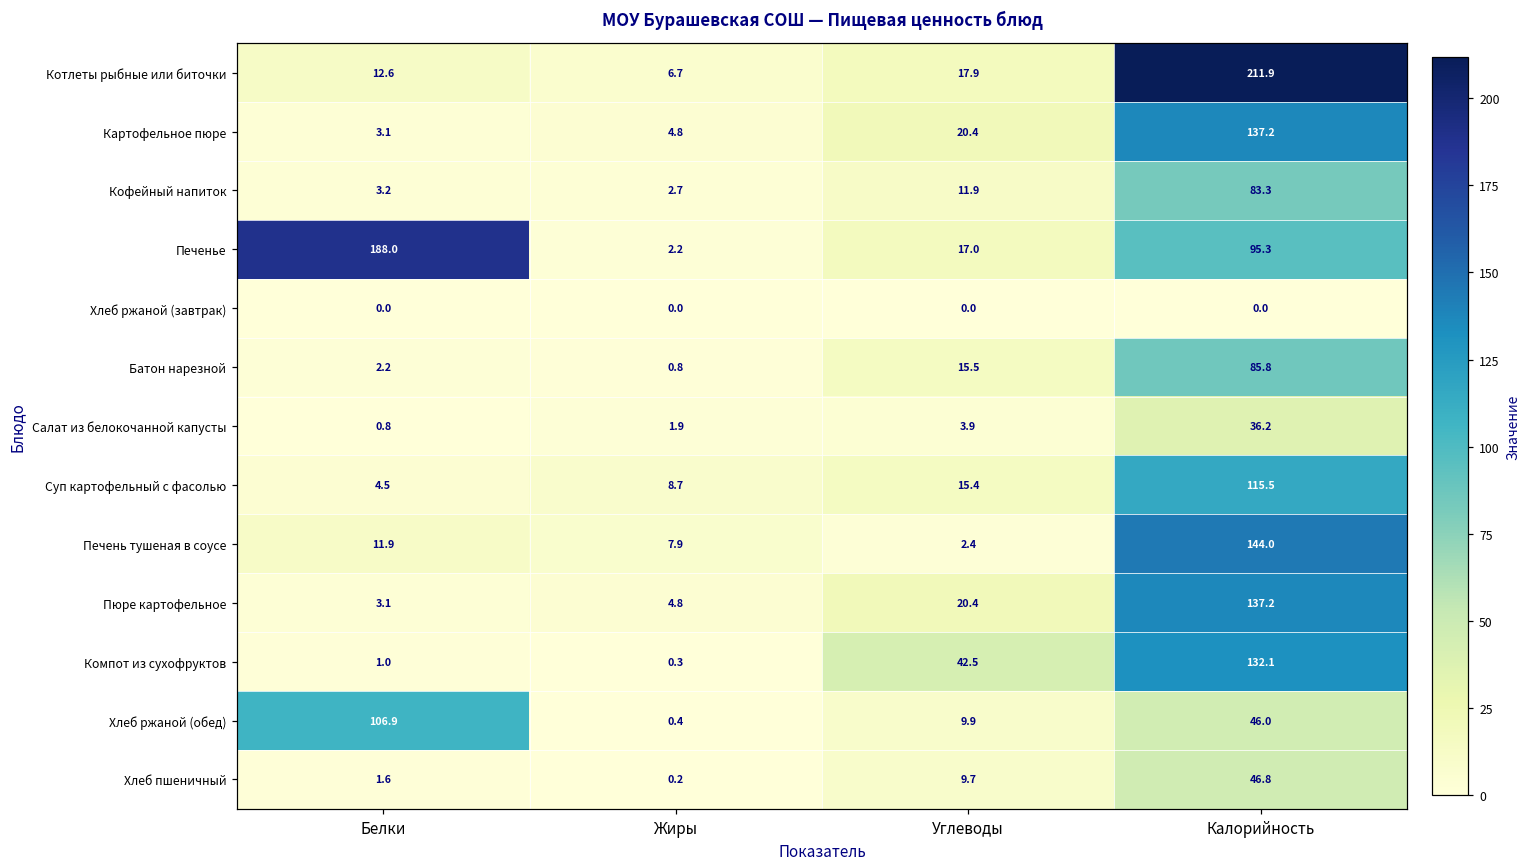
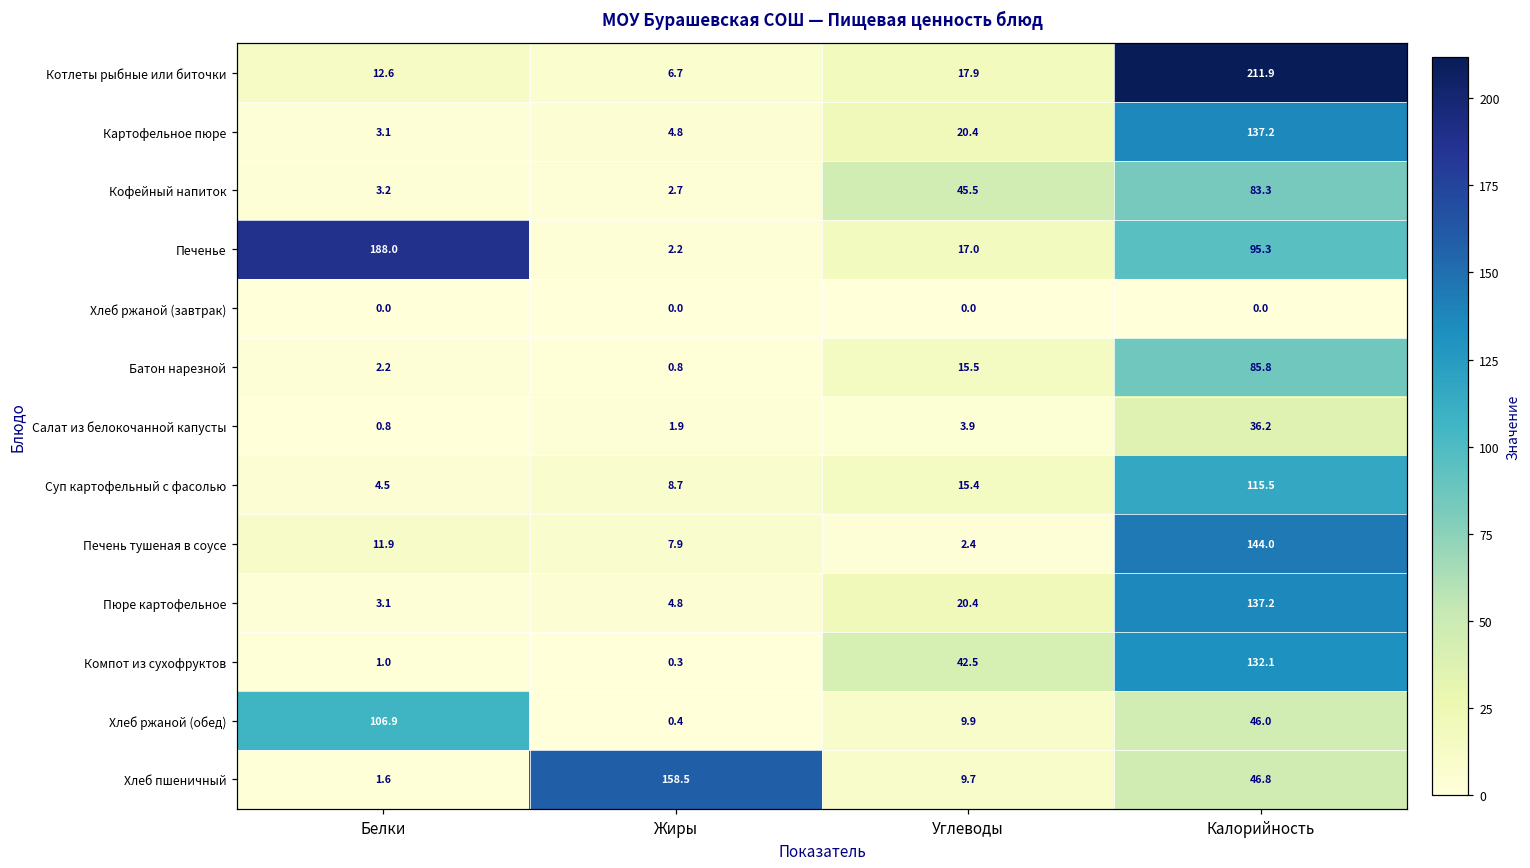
  {
    "Котлеты рыбные или биточки": {
      "Белки": 12.6,
      "Жиры": 6.7,
      "Углеводы": 17.9,
      "Калорийность": 211.9
    },
    "Картофельное пюре": {
      "Белки": 3.1,
      "Жиры": 4.8,
      "Углеводы": 20.4,
      "Калорийность": 137.2
    },
    "Кофейный напиток": {
      "Белки": 3.2,
      "Жиры": 2.7,
-     "Углеводы": 11.9,
+     "Углеводы": 45.5,
      "Калорийность": 83.3
    },
    "Печенье": {
      "Белки": 188.0,
      "Жиры": 2.2,
      "Углеводы": 17.0,
      "Калорийность": 95.3
    },
    "Хлеб ржаной (завтрак)": {
      "Белки": 0.0,
      "Жиры": 0.0,
      "Углеводы": 0.0,
      "Калорийность": 0.0
    },
    "Батон нарезной": {
      "Белки": 2.2,
      "Жиры": 0.8,
      "Углеводы": 15.5,
      "Калорийность": 85.8
    },
    "Салат из белокочанной капусты": {
      "Белки": 0.8,
      "Жиры": 1.9,
      "Углеводы": 3.9,
      "Калорийность": 36.2
    },
    "Суп картофельный с фасолью": {
      "Белки": 4.5,
      "Жиры": 8.7,
      "Углеводы": 15.4,
      "Калорийность": 115.5
    },
    "Печень тушеная в соусе": {
      "Белки": 11.9,
      "Жиры": 7.9,
      "Углеводы": 2.4,
      "Калорийность": 144.0
    },
    "Пюре картофельное": {
      "Белки": 3.1,
      "Жиры": 4.8,
      "Углеводы": 20.4,
      "Калорийность": 137.2
    },
    "Компот из сухофруктов": {
      "Белки": 1.0,
      "Жиры": 0.3,
      "Углеводы": 42.5,
      "Калорийность": 132.1
    },
    "Хлеб ржаной (обед)": {
      "Белки": 106.9,
      "Жиры": 0.4,
      "Углеводы": 9.9,
      "Калорийность": 46.0
    },
    "Хлеб пшеничный": {
      "Белки": 1.6,
-     "Жиры": 0.2,
+     "Жиры": 158.5,
      "Углеводы": 9.7,
      "Калорийность": 46.8
    }
  }
